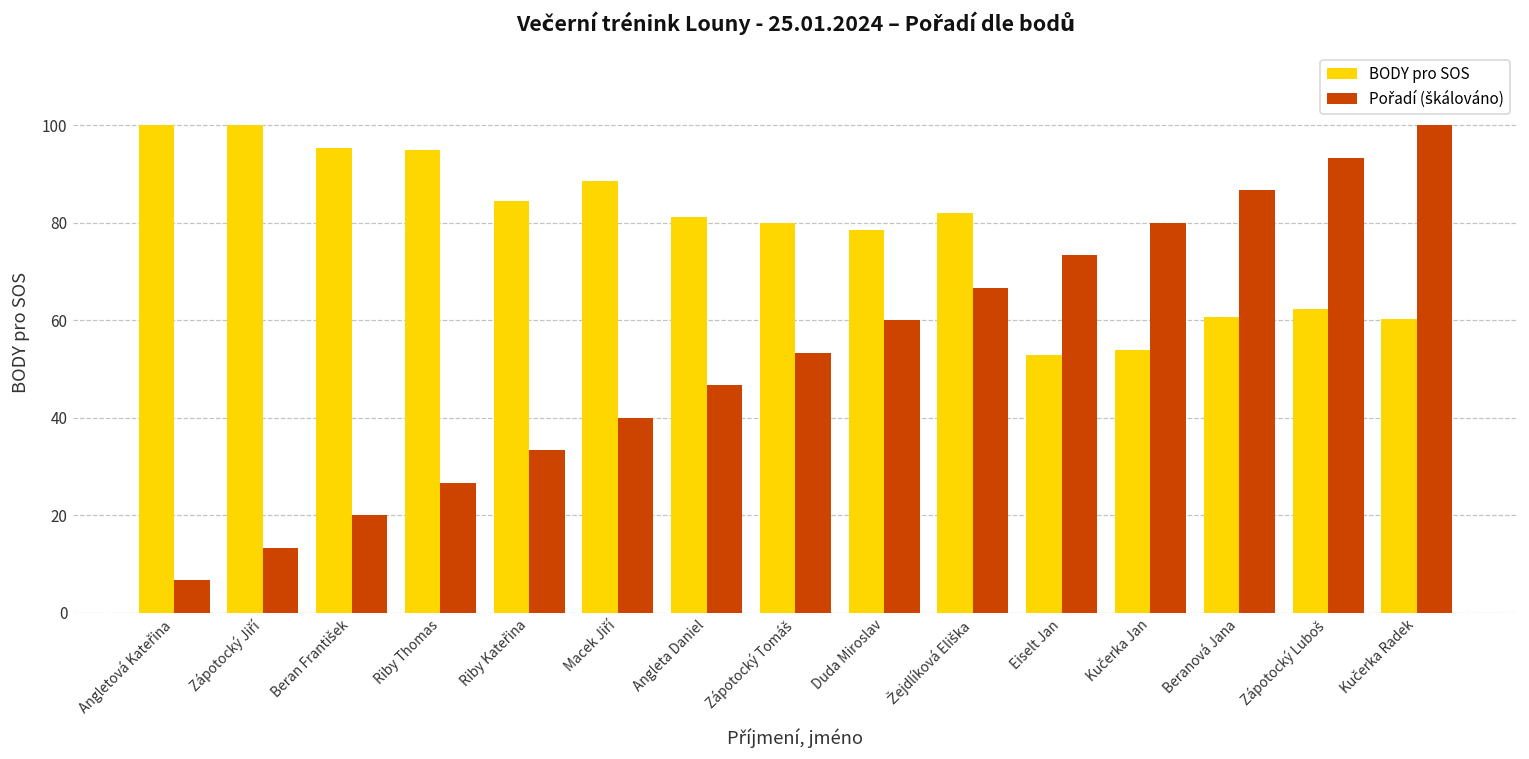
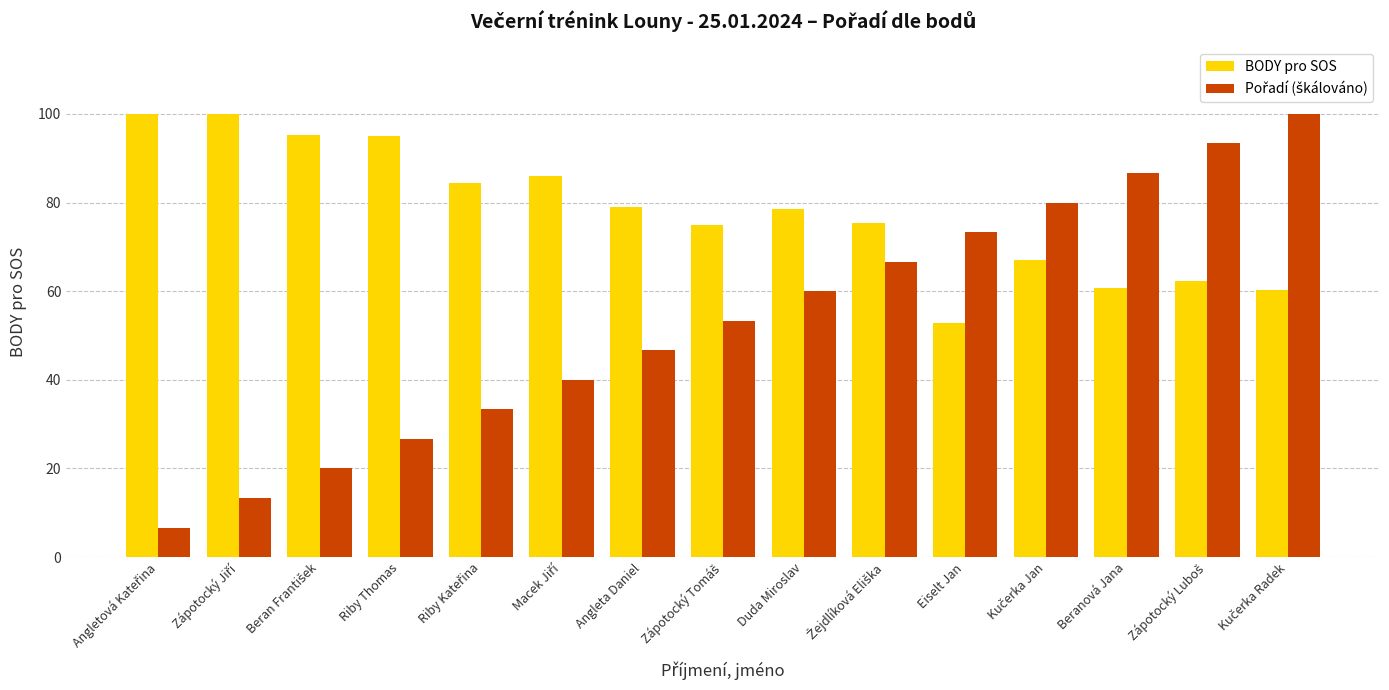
  {
    "BODY pro SOS": {
      "Angletová Kateřina": 100,
      "Zápotocký Jiří": 100,
      "Beran František": 95,
      "Riby Thomas": 95,
      "Riby Kateřina": 84,
-     "Macek Jiří": 89,
-     "Angleta Daniel": 81,
-     "Zápotocký Tomáš": 80,
+     "Macek Jiří": 86,
+     "Angleta Daniel": 79,
+     "Zápotocký Tomáš": 75,
      "Duda Miroslav": 79,
-     "Žejdlíková Eliška": 82,
+     "Žejdlíková Eliška": 75,
      "Eiselt Jan": 53,
-     "Kučerka Jan": 54,
+     "Kučerka Jan": 67,
      "Beranová Jana": 61,
      "Zápotocký Luboš": 62,
      "Kučerka Radek": 60
    },
    "Pořadí (škálováno)": {
      "Angletová Kateřina": 7,
      "Zápotocký Jiří": 13,
      "Beran František": 20,
      "Riby Thomas": 27,
      "Riby Kateřina": 33,
      "Macek Jiří": 40,
      "Angleta Daniel": 47,
      "Zápotocký Tomáš": 53,
      "Duda Miroslav": 60,
      "Žejdlíková Eliška": 67,
      "Eiselt Jan": 73,
      "Kučerka Jan": 80,
      "Beranová Jana": 87,
      "Zápotocký Luboš": 93,
      "Kučerka Radek": 100
    }
  }
